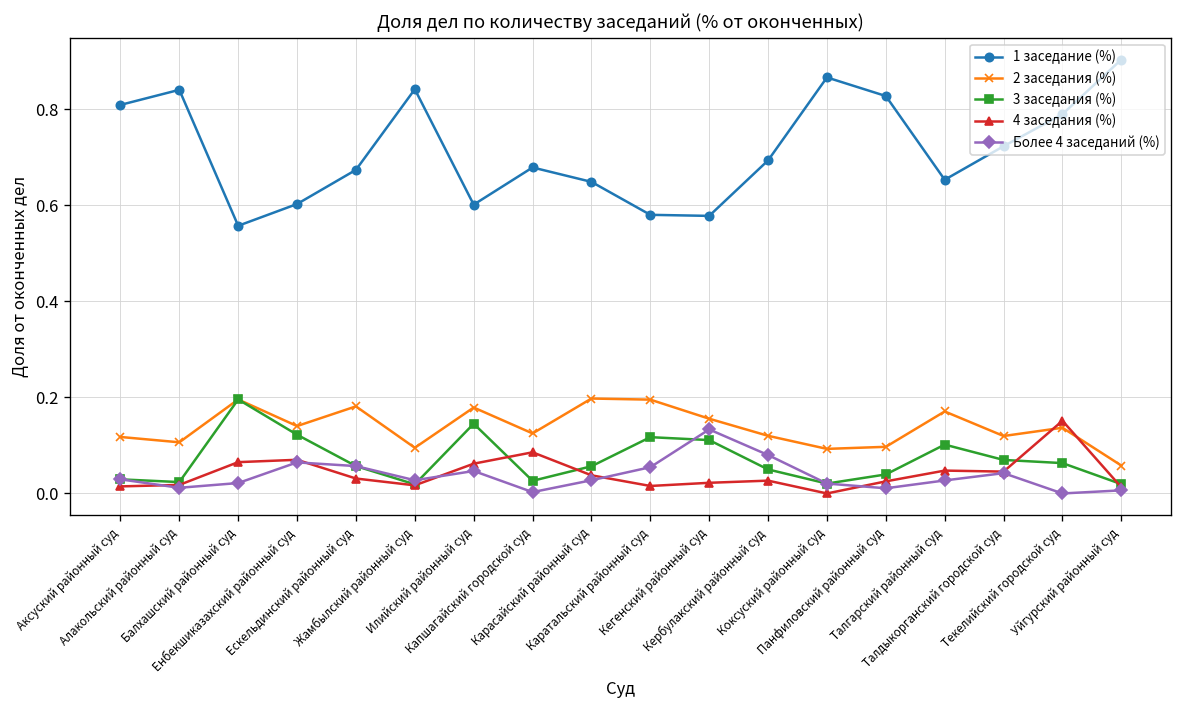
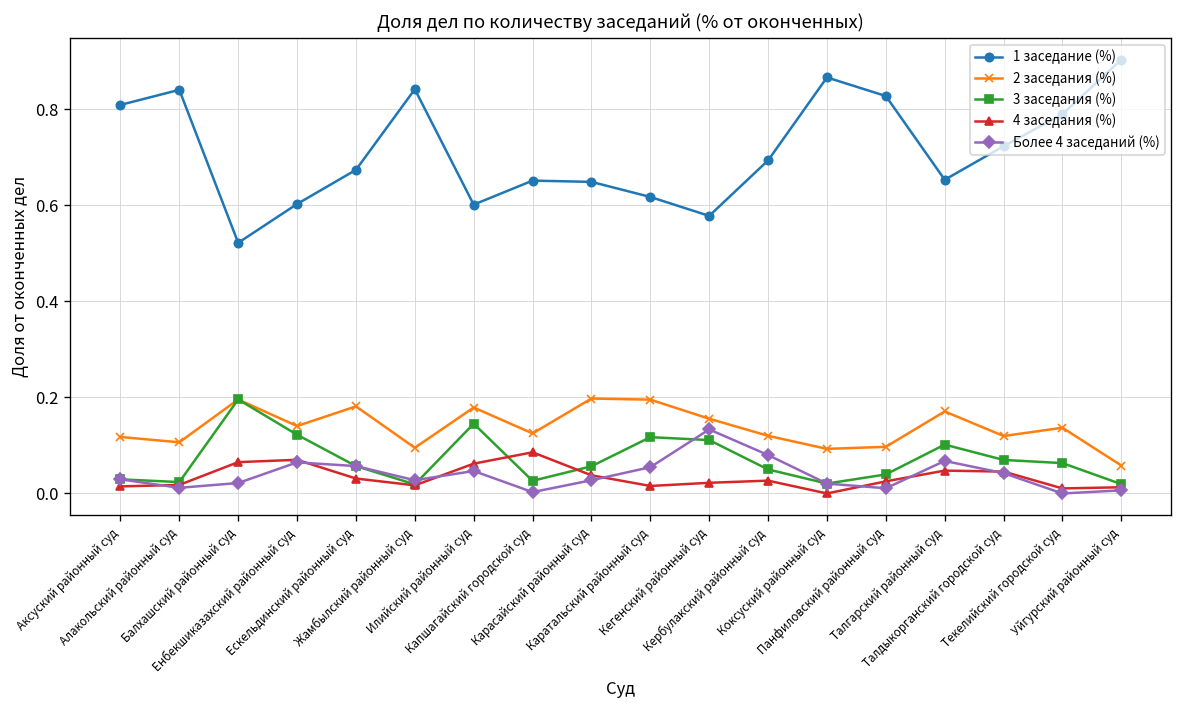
  {
    "1 заседание (%)": {
      "Аксуский районный суд": 0.81,
      "Алакольский районный суд": 0.84,
-     "Балхашский районный суд": 0.56,
+     "Балхашский районный суд": 0.52,
      "Енбекшиказахский районный суд": 0.60,
      "Ескельдинский районный суд": 0.67,
      "Жамбылский районный суд": 0.84,
      "Илийский районный суд": 0.60,
-     "Капшагайский городской суд": 0.68,
+     "Капшагайский городской суд": 0.65,
      "Карасайский районный суд": 0.65,
-     "Каратальский районный суд": 0.58,
+     "Каратальский районный суд": 0.62,
      "Кегенский районный суд": 0.58,
      "Кербулакский районный суд": 0.69,
      "Коксуский районный суд": 0.87,
      "Панфиловский районный суд": 0.83,
      "Талгарский районный суд": 0.65
    },
    "2 заседания (%)": {
      "Аксуский районный суд": 0.12,
      "Алакольский районный суд": 0.11,
      "Енбекшиказахский районный суд": 0.14,
      "Ескельдинский районный суд": 0.18,
      "Жамбылский районный суд": 0.10,
      "Илийский районный суд": 0.18,
      "Капшагайский городской суд": 0.13,
      "Карасайский районный суд": 0.20,
      "Каратальский районный суд": 0.20,
      "Кегенский районный суд": 0.16,
      "Кербулакский районный суд": 0.12,
      "Коксуский районный суд": 0.09,
      "Панфиловский районный суд": 0.10,
      "Талгарский районный суд": 0.17,
      "Талдыкорганский городской суд": 0.12,
      "Текелийский городской суд": 0.14,
      "Уйгурский районный суд": 0.06
    },
    "3 заседания (%)": {
      "Енбекшиказахский районный суд": 0.12,
      "Илийский районный суд": 0.15,
      "Капшагайский городской суд": 0.03,
      "Карасайский районный суд": 0.06,
      "Каратальский районный суд": 0.12,
      "Кегенский районный суд": 0.11,
      "Кербулакский районный суд": 0.05,
      "Панфиловский районный суд": 0.04,
      "Талгарский районный суд": 0.10,
      "Талдыкорганский городской суд": 0.07,
      "Текелийский городской суд": 0.06,
      "Уйгурский районный суд": 0.02
    },
    "4 заседания (%)": {
      "Аксуский районный суд": 0.01,
      "Балхашский районный суд": 0.07,
      "Ескельдинский районный суд": 0.03,
      "Илийский районный суд": 0.06,
      "Капшагайский городской суд": 0.09,
      "Карасайский районный суд": 0.04,
      "Каратальский районный суд": 0.02,
      "Кегенский районный суд": 0.02,
      "Кербулакский районный суд": 0.03,
      "Коксуский районный суд": 0.00,
      "Панфиловский районный суд": 0.03,
      "Талгарский районный суд": 0.05,
-     "Текелийский городской суд": 0.15
+     "Текелийский городской суд": 0.01
    },
    "Более 4 заседаний (%)": {
      "Балхашский районный суд": 0.02,
      "Жамбылский районный суд": 0.03,
      "Илийский районный суд": 0.05,
      "Капшагайский городской суд": 0.00,
      "Карасайский районный суд": 0.03,
      "Каратальский районный суд": 0.05,
      "Кегенский районный суд": 0.13,
      "Кербулакский районный суд": 0.08,
      "Панфиловский районный суд": 0.01,
-     "Талгарский районный суд": 0.03,
+     "Талгарский районный суд": 0.07,
      "Текелийский городской суд": 0.00
    }
  }
